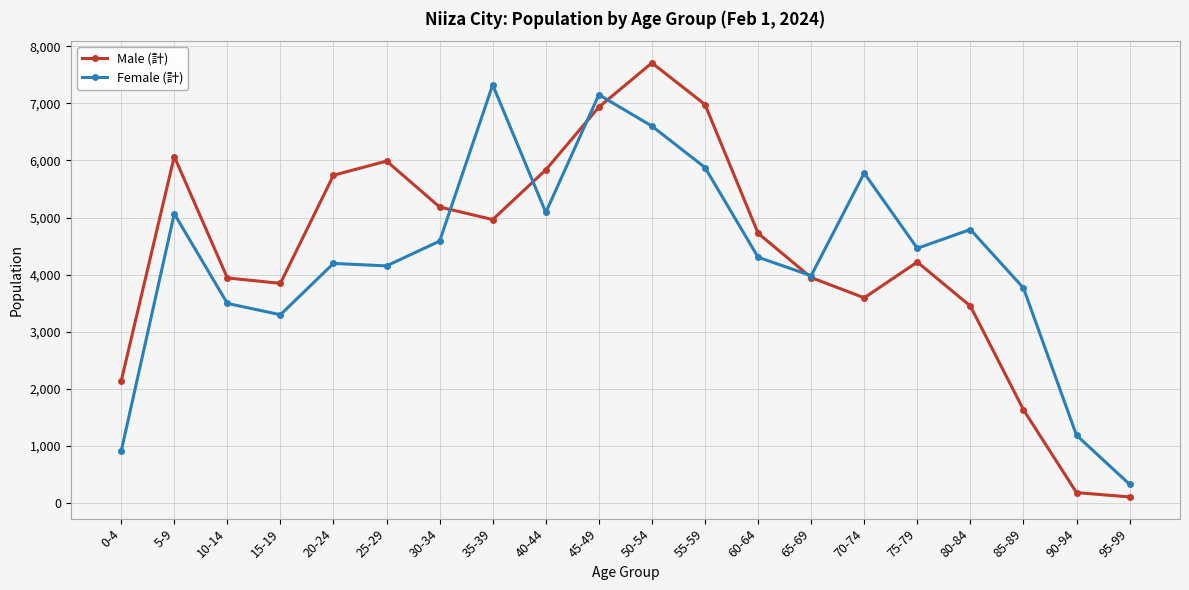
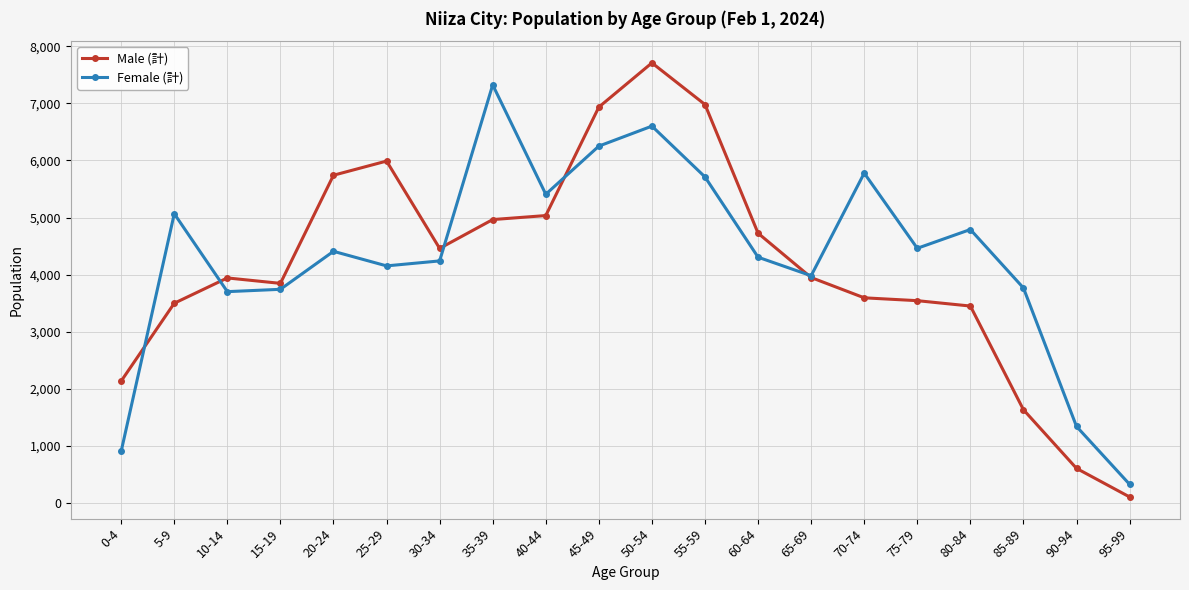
  {
    "Male (計)": {
      "0-4": "2,100",
-     "5-9": "6,100",
+     "5-9": "3,500",
      "10-14": "3,900",
      "15-19": "3,800",
      "20-24": "5,700",
      "25-29": "6,000",
-     "30-34": "5,200",
+     "30-34": "4,500",
      "35-39": "5,000",
-     "40-44": "5,800",
+     "40-44": "5,000",
      "45-49": "6,900",
      "50-54": "7,700",
      "55-59": "7,000",
      "60-64": "4,700",
      "70-74": "3,600",
-     "75-79": "4,200",
+     "75-79": "3,500",
      "80-84": "3,500",
      "85-89": "1,600",
-     "90-94": "200",
+     "90-94": "600",
      "95-99": "100"
    },
    "Female (計)": {
      "0-4": "900",
      "5-9": "5,100",
-     "10-14": "3,500",
-     "15-19": "3,300",
-     "20-24": "4,200",
+     "10-14": "3,700",
+     "15-19": "3,700",
+     "20-24": "4,400",
      "25-29": "4,200",
-     "30-34": "4,600",
+     "30-34": "4,200",
      "35-39": "7,300",
-     "40-44": "5,100",
-     "45-49": "7,200",
+     "40-44": "5,400",
+     "45-49": "6,300",
      "50-54": "6,600",
-     "55-59": "5,900",
+     "55-59": "5,700",
      "60-64": "4,300",
      "70-74": "5,800",
      "75-79": "4,500",
      "80-84": "4,800",
      "85-89": "3,800",
-     "90-94": "1,200",
+     "90-94": "1,300",
      "95-99": "300"
    }
  }
